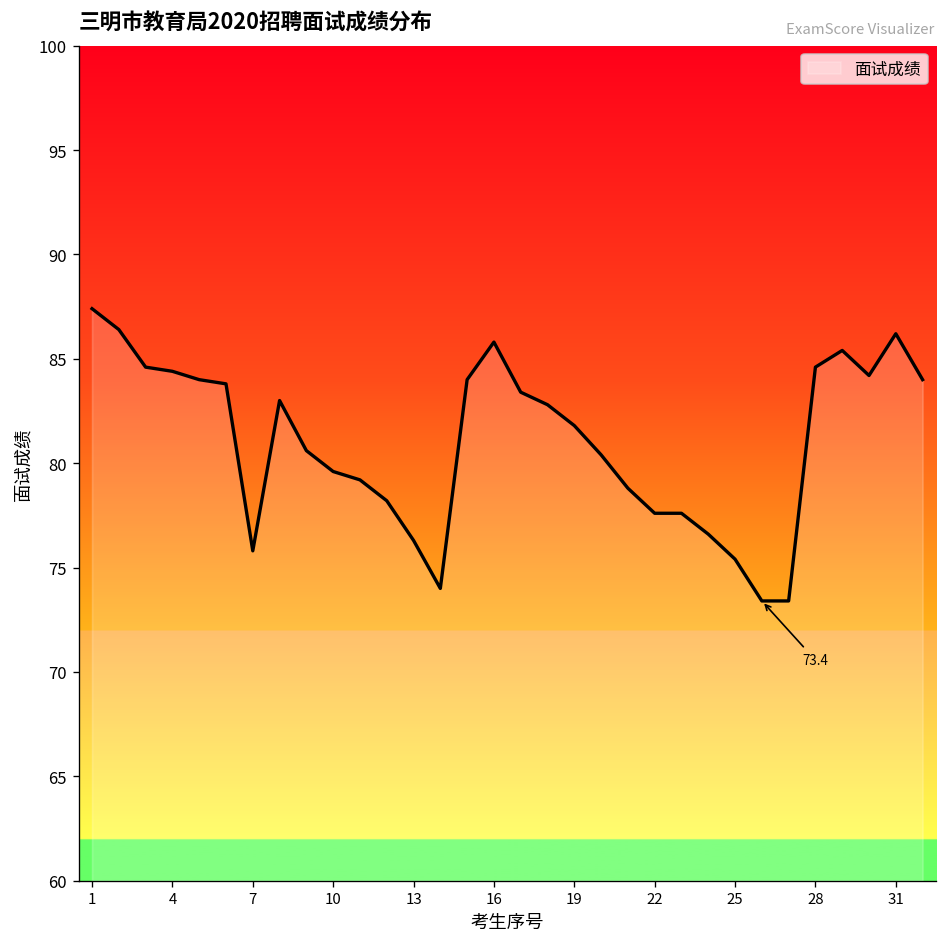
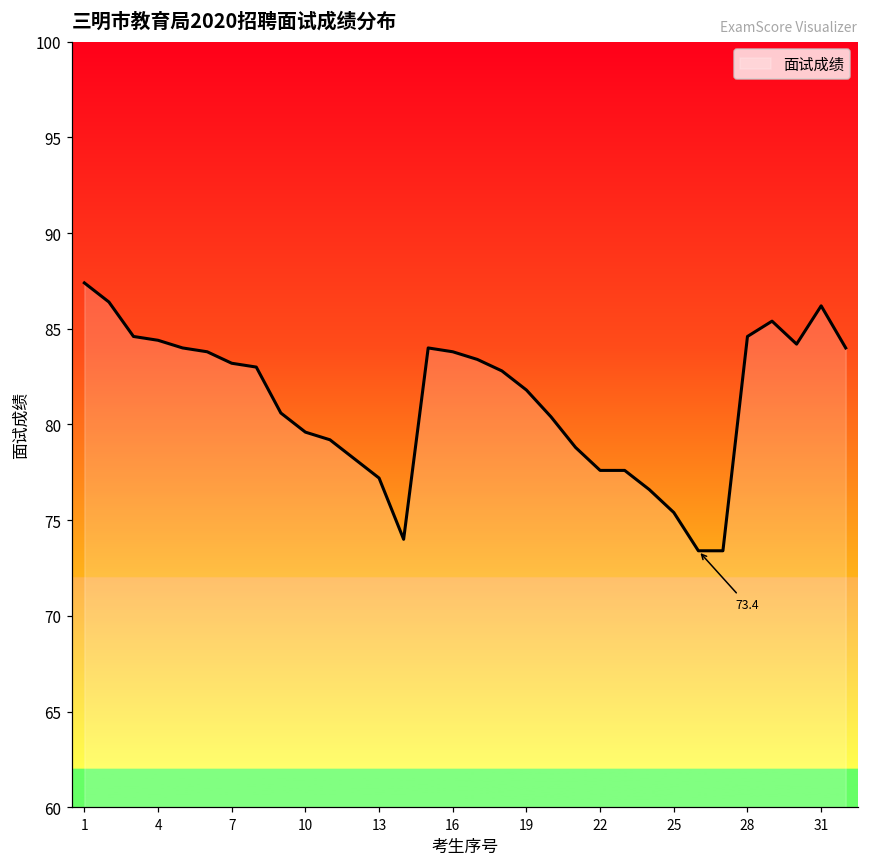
  {
    "1": 87.4,
    "4": 84.4,
-   "7": 75.8,
+   "7": 83.2,
    "10": 79.6,
-   "13": 76.3,
-   "16": 85.8,
+   "13": 77.2,
+   "16": 83.8,
    "19": 81.8,
    "22": 77.6,
    "25": 75.4,
    "28": 84.6,
    "31": 86.2
  }
